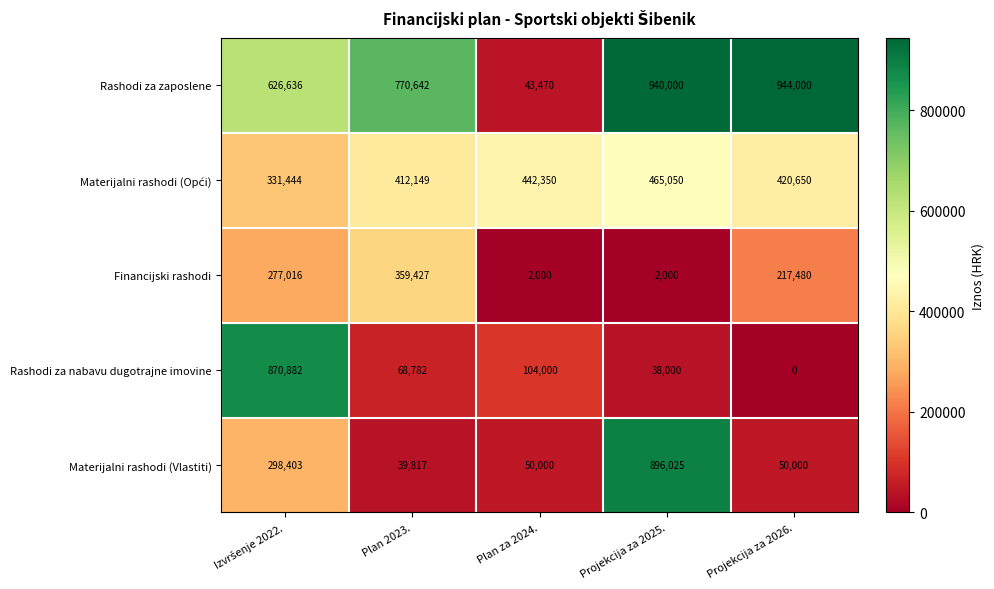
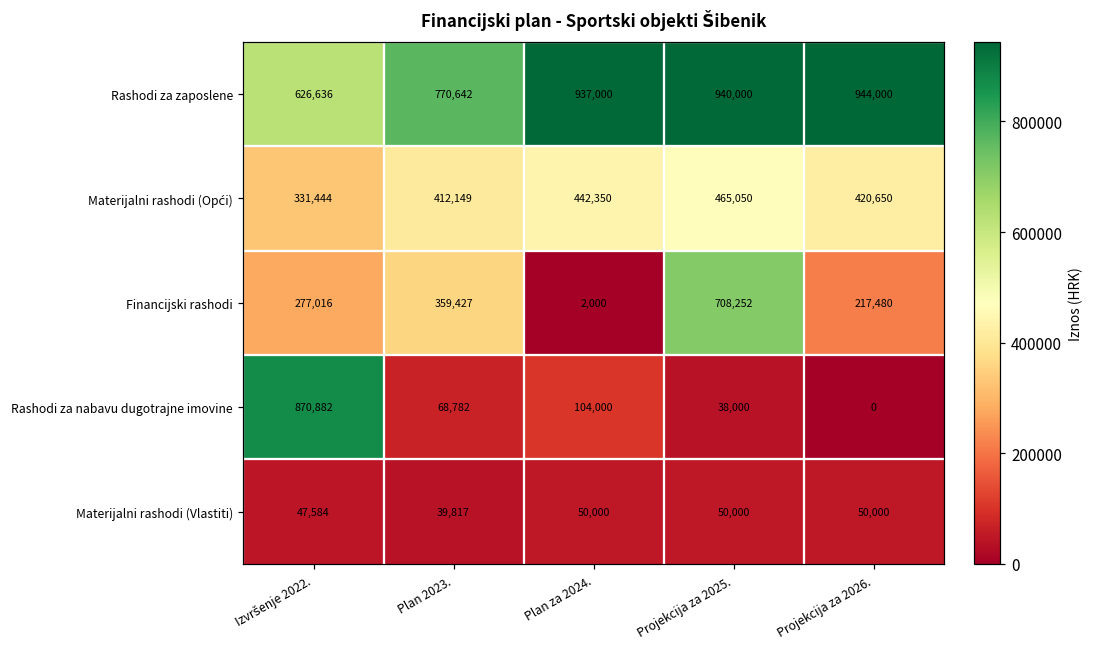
  {
    "Rashodi za zaposlene": {
      "Izvršenje 2022.": "626,636",
      "Plan 2023.": "770,642",
-     "Plan za 2024.": "43,470",
+     "Plan za 2024.": "937,000",
      "Projekcija za 2025.": "940,000",
      "Projekcija za 2026.": "944,000"
    },
    "Materijalni rashodi (Opći)": {
      "Izvršenje 2022.": "331,444",
      "Plan 2023.": "412,149",
      "Plan za 2024.": "442,350",
      "Projekcija za 2025.": "465,050",
      "Projekcija za 2026.": "420,650"
    },
    "Financijski rashodi": {
      "Izvršenje 2022.": "277,016",
      "Plan 2023.": "359,427",
      "Plan za 2024.": "2,000",
-     "Projekcija za 2025.": "2,000",
+     "Projekcija za 2025.": "708,252",
      "Projekcija za 2026.": "217,480"
    },
    "Rashodi za nabavu dugotrajne imovine": {
      "Izvršenje 2022.": "870,882",
      "Plan 2023.": "68,782",
      "Plan za 2024.": "104,000",
      "Projekcija za 2025.": "38,000",
      "Projekcija za 2026.": "0"
    },
    "Materijalni rashodi (Vlastiti)": {
-     "Izvršenje 2022.": "298,403",
+     "Izvršenje 2022.": "47,584",
      "Plan 2023.": "39,817",
      "Plan za 2024.": "50,000",
-     "Projekcija za 2025.": "896,025",
+     "Projekcija za 2025.": "50,000",
      "Projekcija za 2026.": "50,000"
    }
  }
